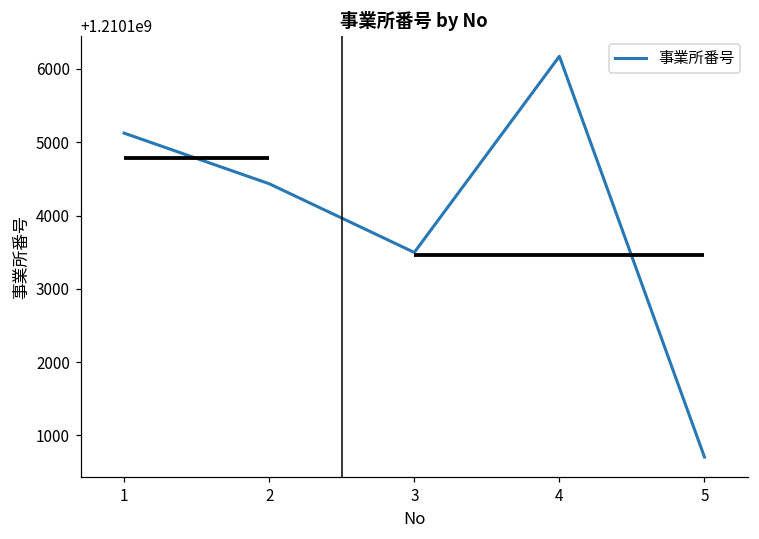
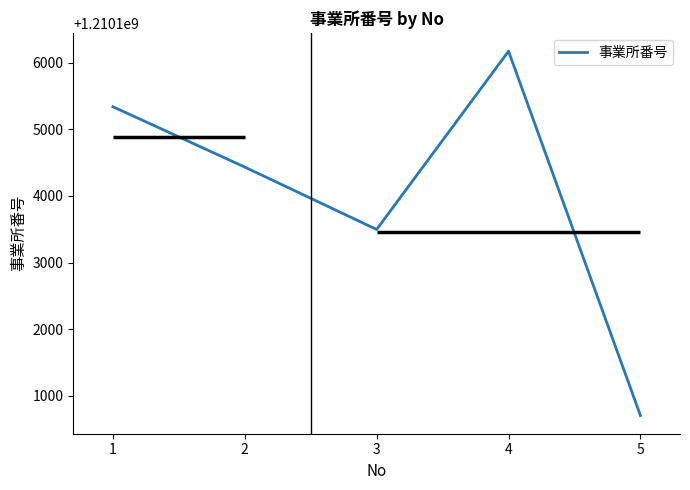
  {
-   "1": 1210105100,
+   "1": 1210105300,
    "2": 1210104400,
    "3": 1210103500,
    "4": 1210106200,
    "5": 1210100700
  }
